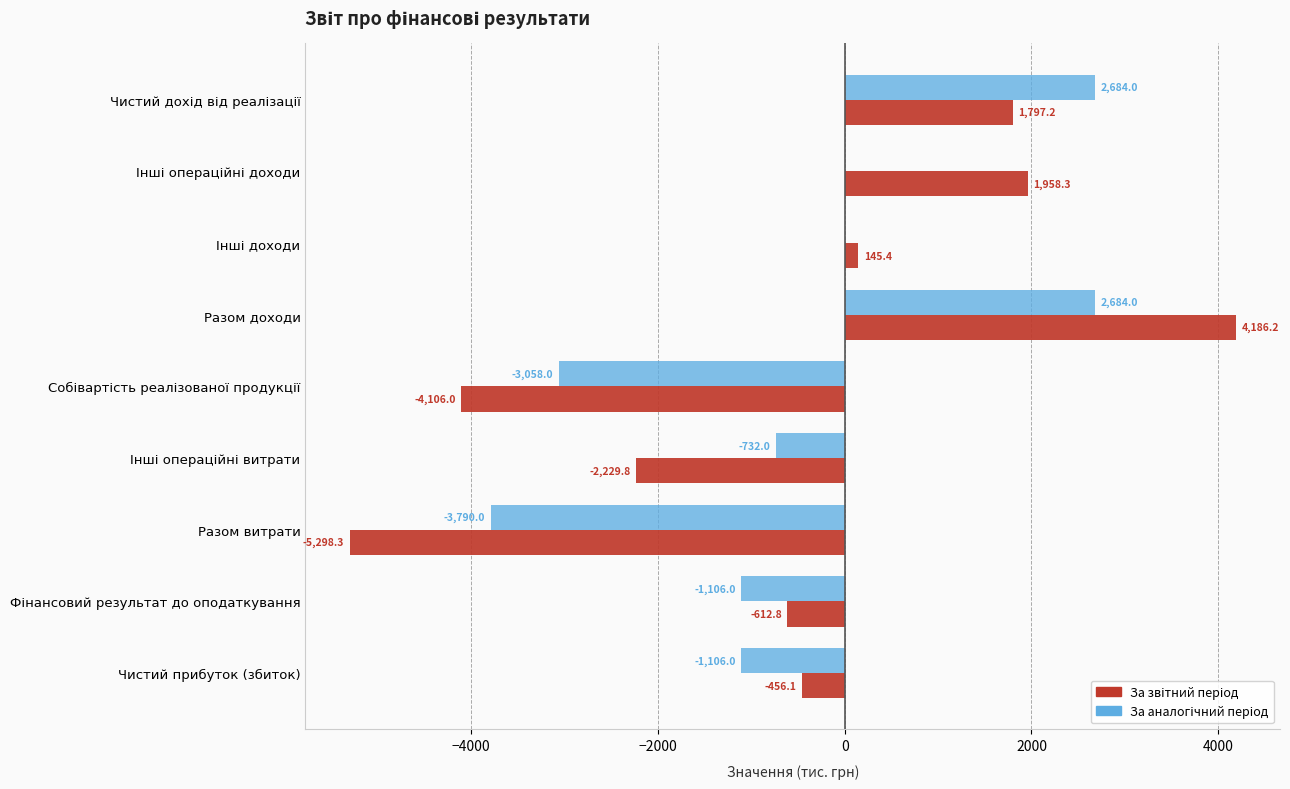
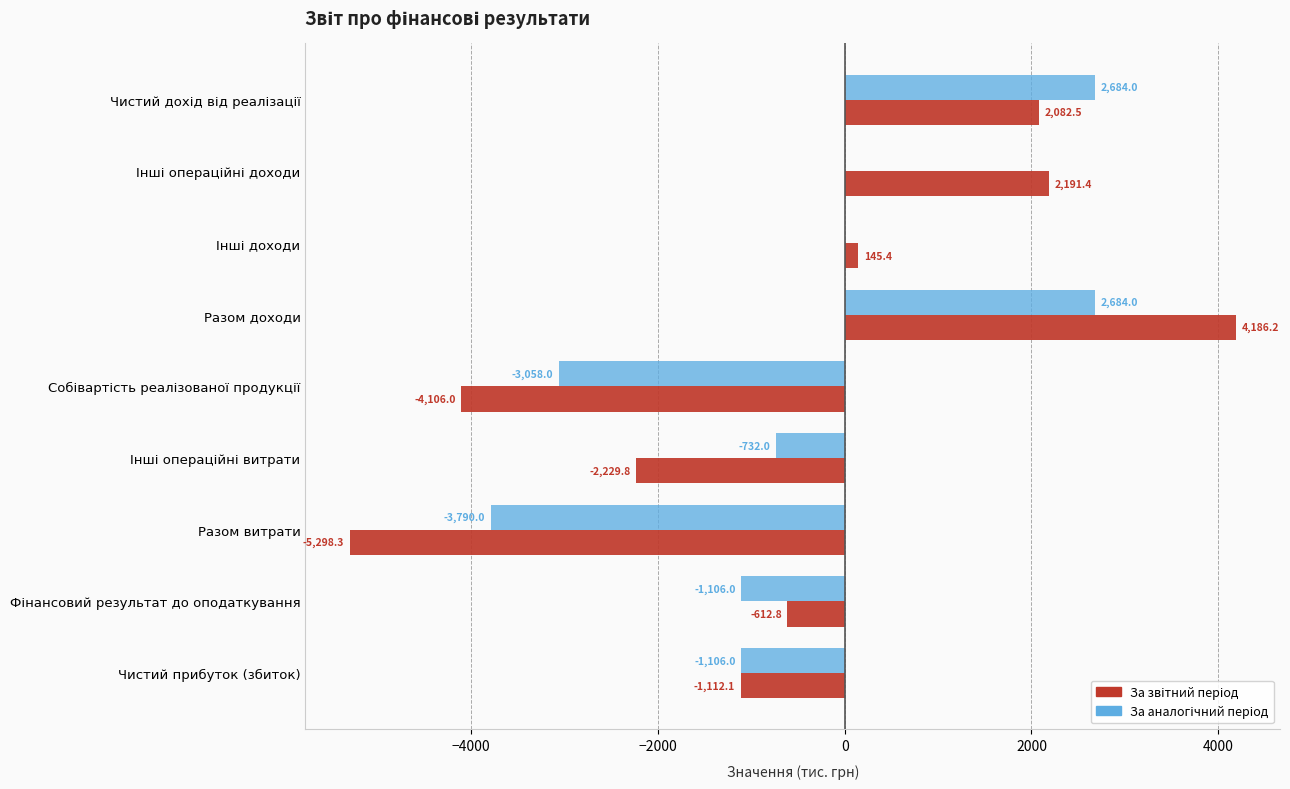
  {
    "За звітний період": {
-     "Чистий дохід від реалізації": "1,797.2",
-     "Інші операційні доходи": "1,958.3",
+     "Чистий дохід від реалізації": "2,082.5",
+     "Інші операційні доходи": "2,191.4",
      "Інші доходи": "145.4",
      "Разом доходи": "4,186.2",
      "Собівартість реалізованої продукції": "-4,106.0",
      "Інші операційні витрати": "-2,229.8",
      "Разом витрати": "-5,298.3",
      "Фінансовий результат до оподаткування": "-612.8",
-     "Чистий прибуток (збиток)": "-456.1"
+     "Чистий прибуток (збиток)": "-1,112.1"
    }
  }
